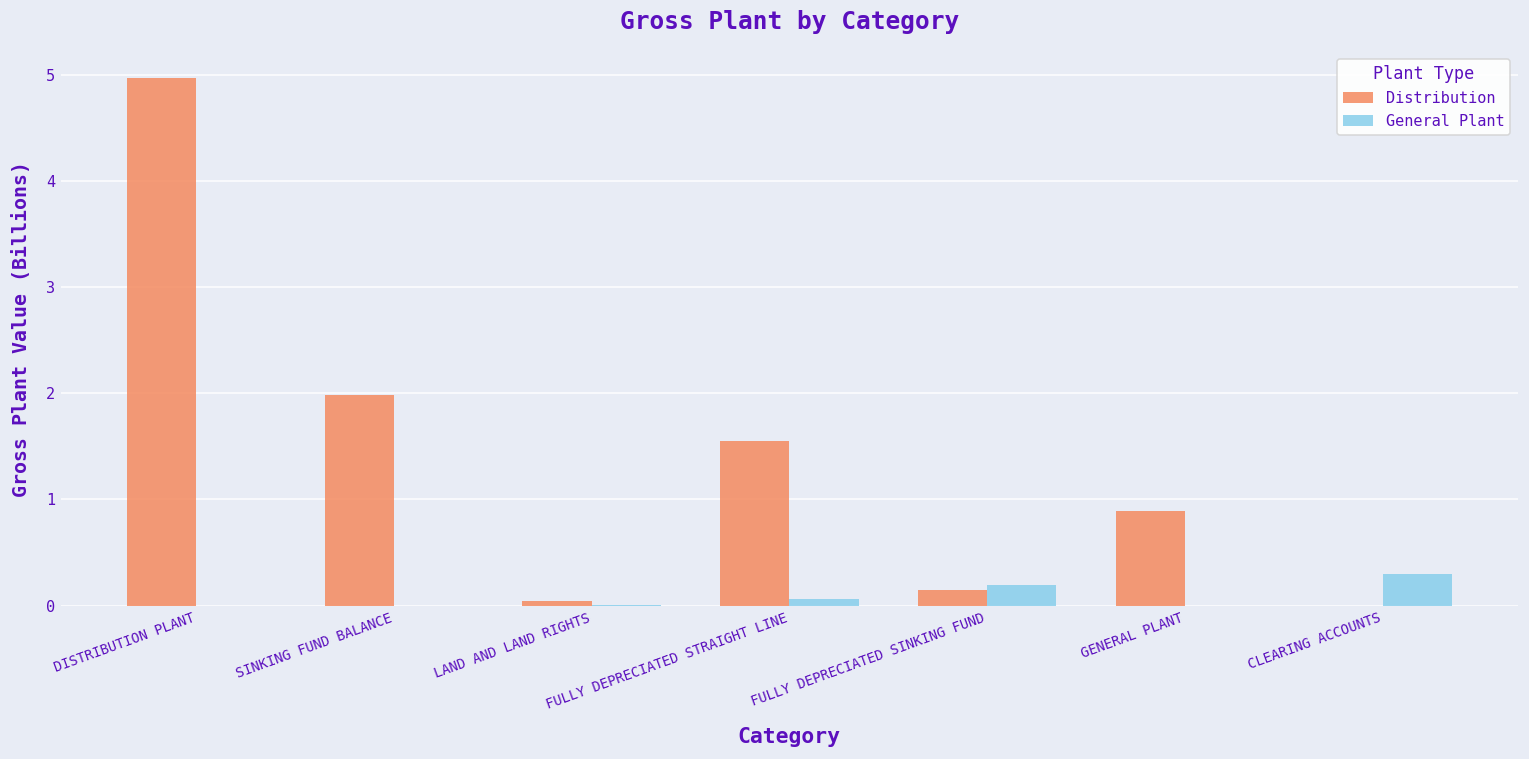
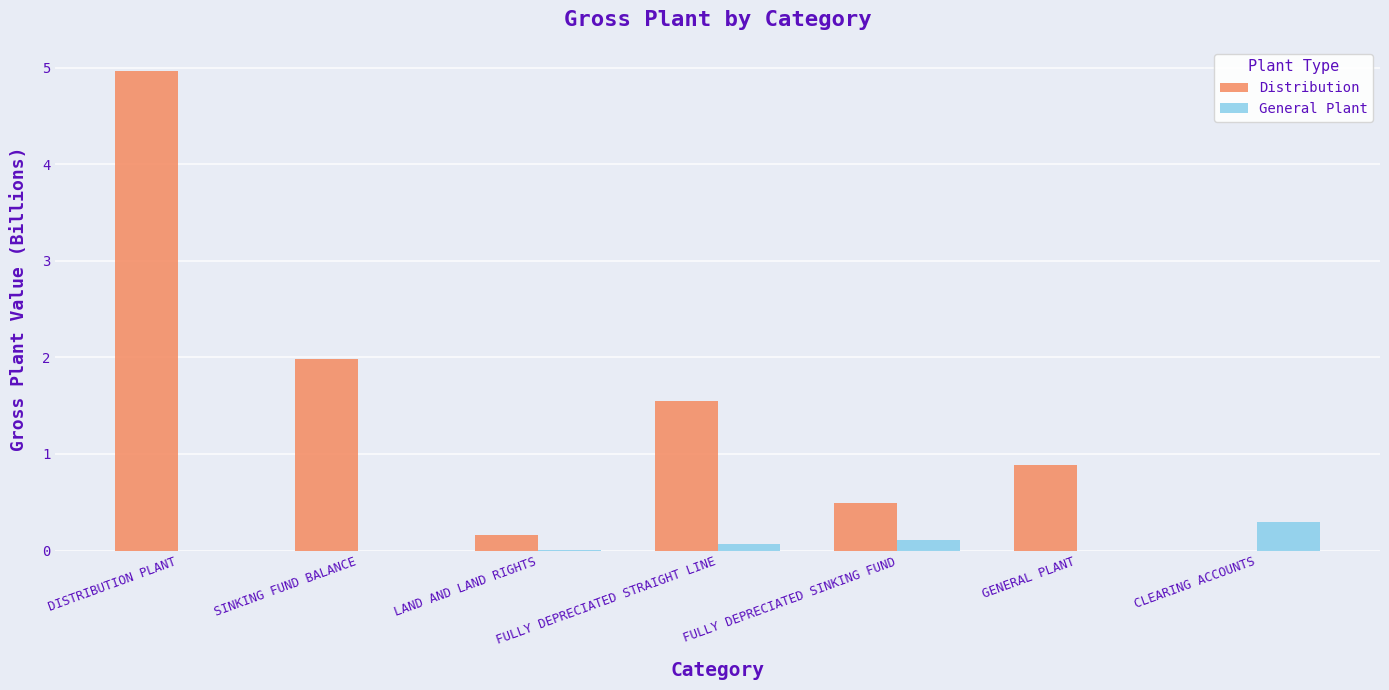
  {
    "Distribution": {
      "DISTRIBUTION PLANT": 5.0,
      "SINKING FUND BALANCE": 2.0,
-     "LAND AND LAND RIGHTS": 0.0,
+     "LAND AND LAND RIGHTS": 0.2,
      "FULLY DEPRECIATED STRAIGHT LINE": 1.5,
-     "FULLY DEPRECIATED SINKING FUND": 0.1,
+     "FULLY DEPRECIATED SINKING FUND": 0.5,
      "GENERAL PLANT": 0.9,
      "CLEARING ACCOUNTS": 0.0
    },
    "General Plant": {
      "DISTRIBUTION PLANT": 0.0,
      "SINKING FUND BALANCE": 0.0,
      "FULLY DEPRECIATED STRAIGHT LINE": 0.1,
-     "FULLY DEPRECIATED SINKING FUND": 0.2,
+     "FULLY DEPRECIATED SINKING FUND": 0.1,
      "GENERAL PLANT": 0.0,
      "CLEARING ACCOUNTS": 0.3
    }
  }
